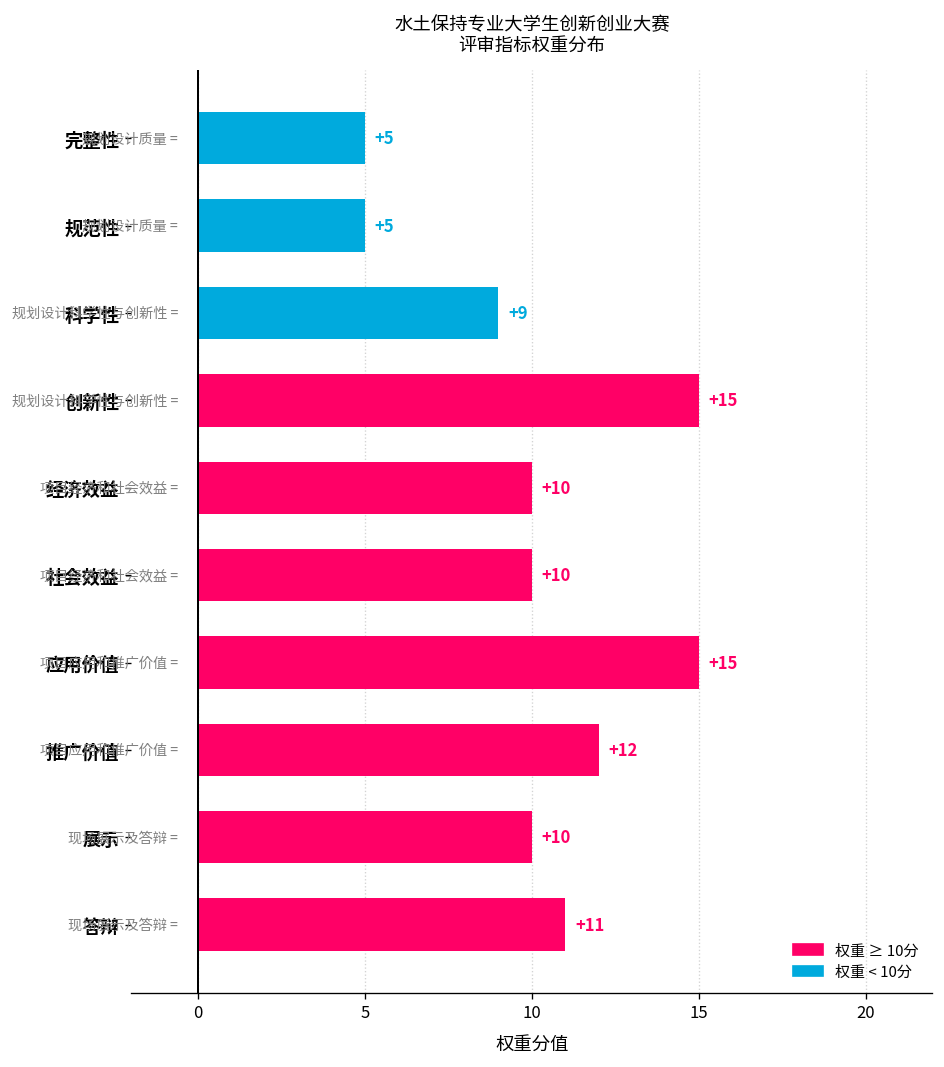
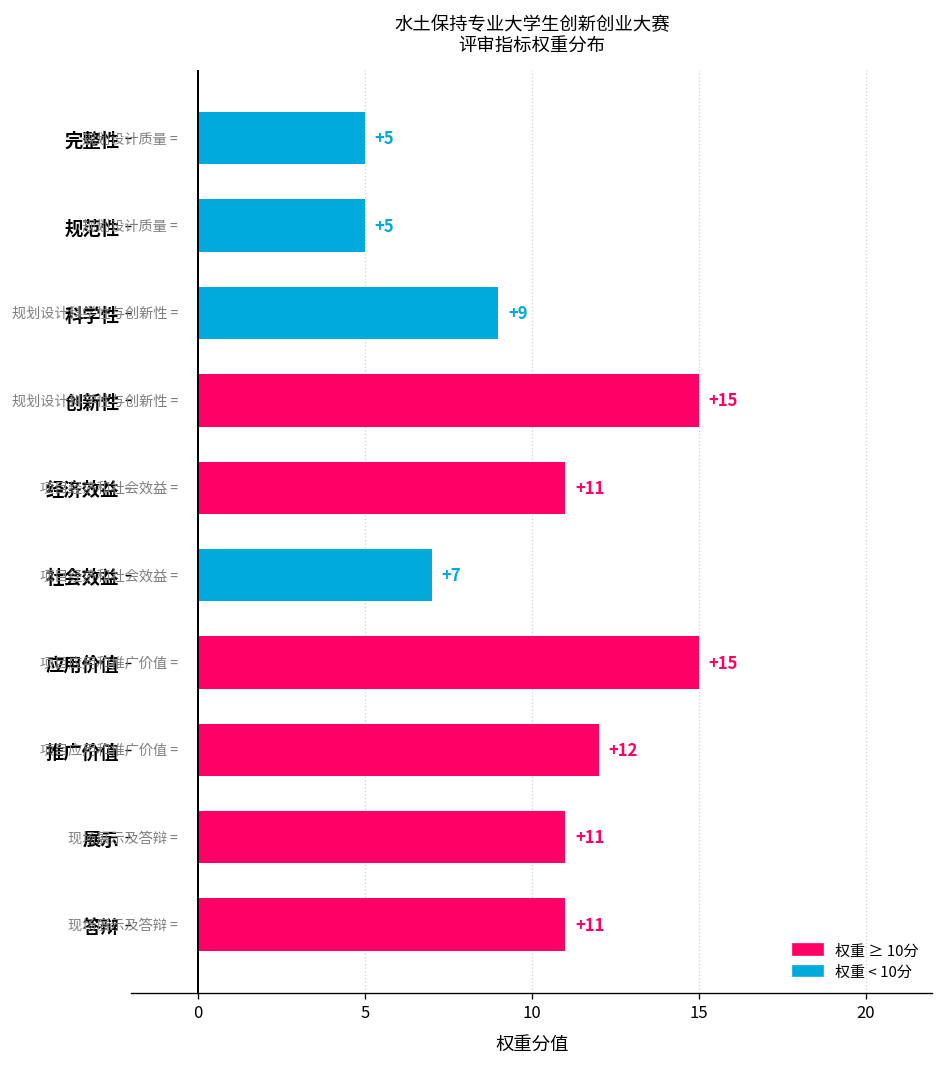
  {
-   "经济效益": "+10",
-   "社会效益": "+10",
-   "展示": "+10"
+   "经济效益": "+11",
+   "社会效益": "+7",
+   "展示": "+11"
  }
